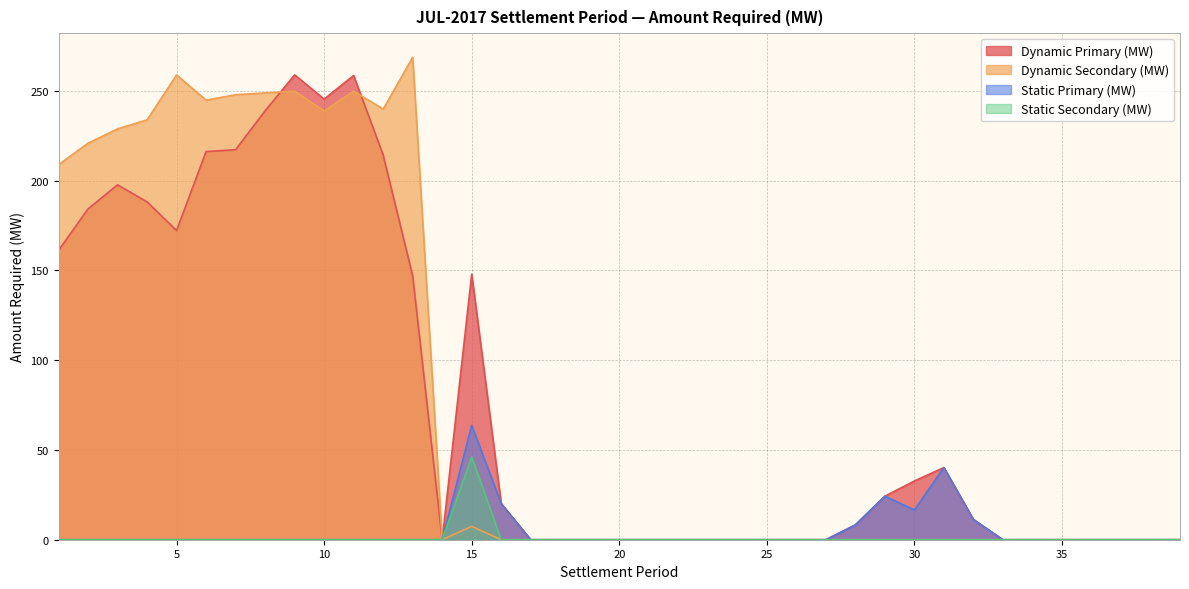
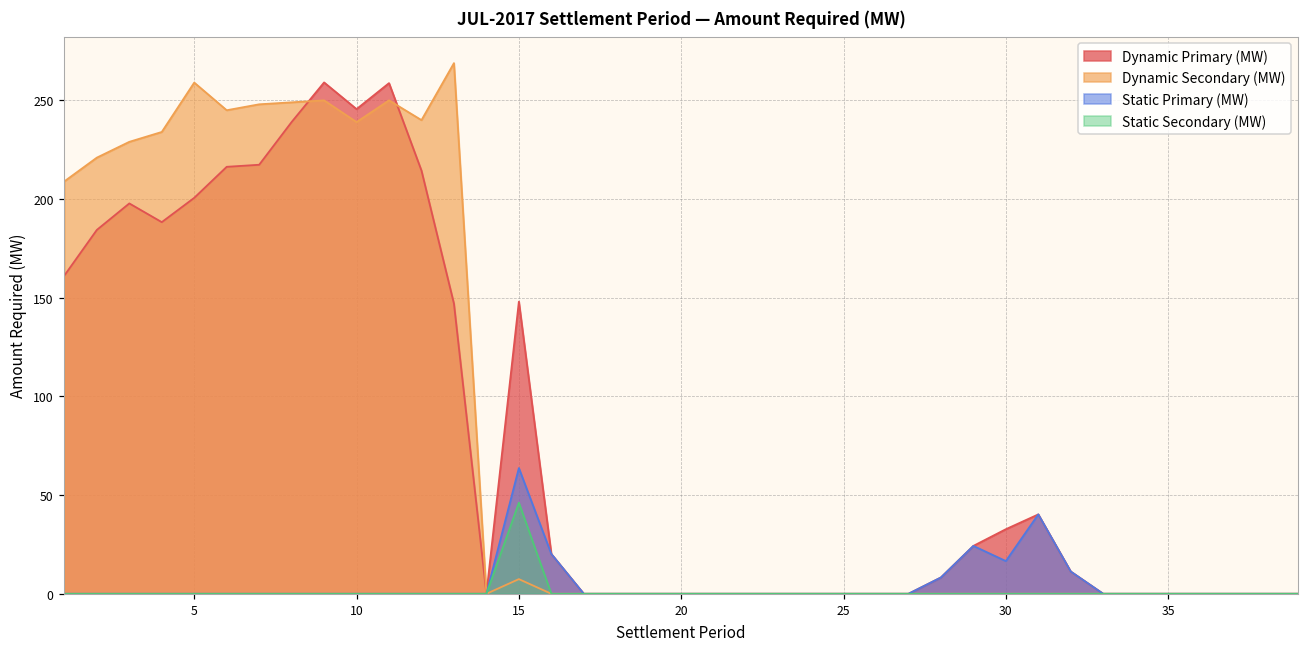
  {
    "Dynamic Primary (MW)": {
-     "5": 172,
+     "5": 201,
      "10": 245,
      "15": 148,
      "30": 33
    },
    "Dynamic Secondary (MW)": {
      "5": 259,
      "10": 239,
      "15": 7
    },
    "Static Primary (MW)": {
      "15": 64,
      "30": 17
    },
    "Static Secondary (MW)": {
      "15": 46
    }
  }
